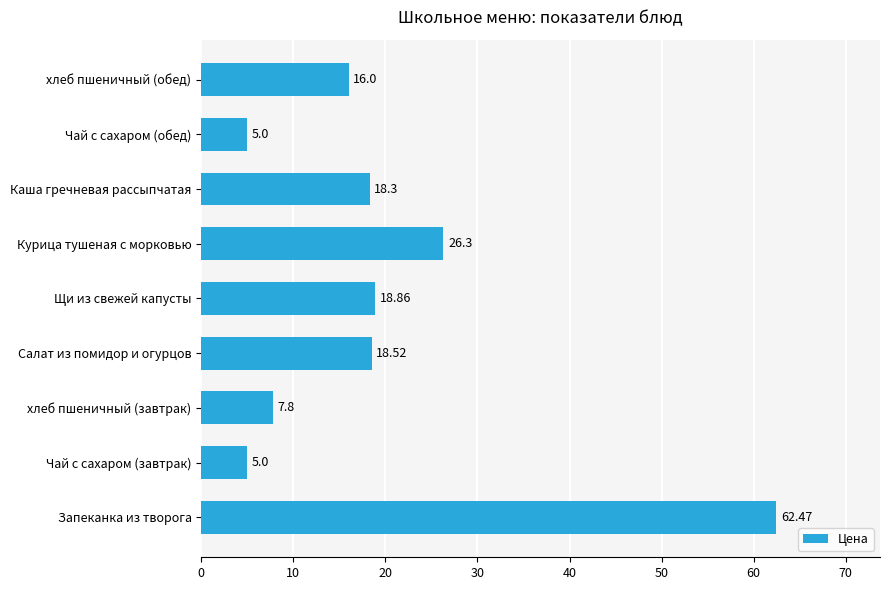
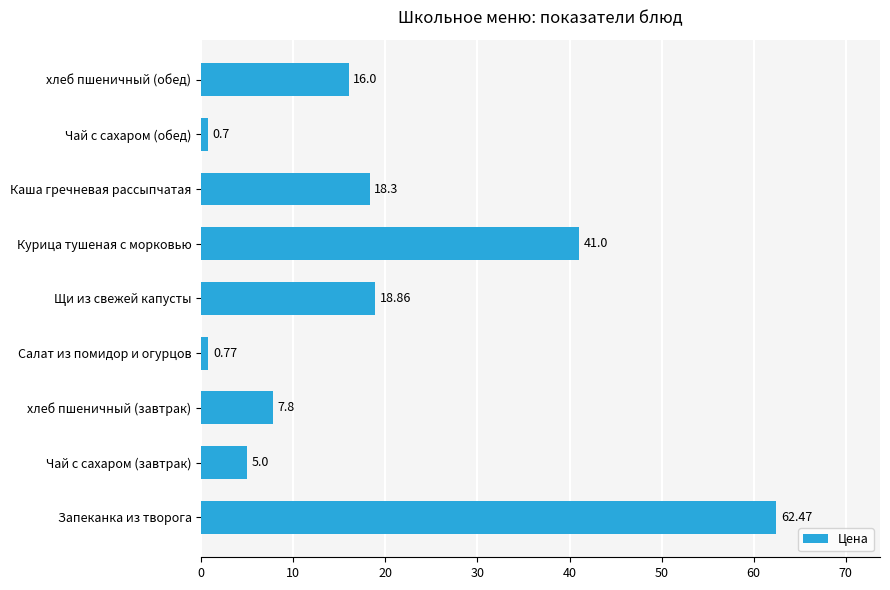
  {
    "хлеб пшеничный (обед)": 16.0,
-   "Чай с сахаром (обед)": 5.0,
+   "Чай с сахаром (обед)": 0.7,
    "Каша гречневая рассыпчатая": 18.3,
-   "Курица тушеная с морковью": 26.3,
+   "Курица тушеная с морковью": 41.0,
    "Щи из свежей капусты": 18.86,
-   "Салат из помидор и огурцов": 18.52,
+   "Салат из помидор и огурцов": 0.77,
    "хлеб пшеничный (завтрак)": 7.8,
    "Чай с сахаром (завтрак)": 5.0,
    "Запеканка из творога": 62.47
  }
